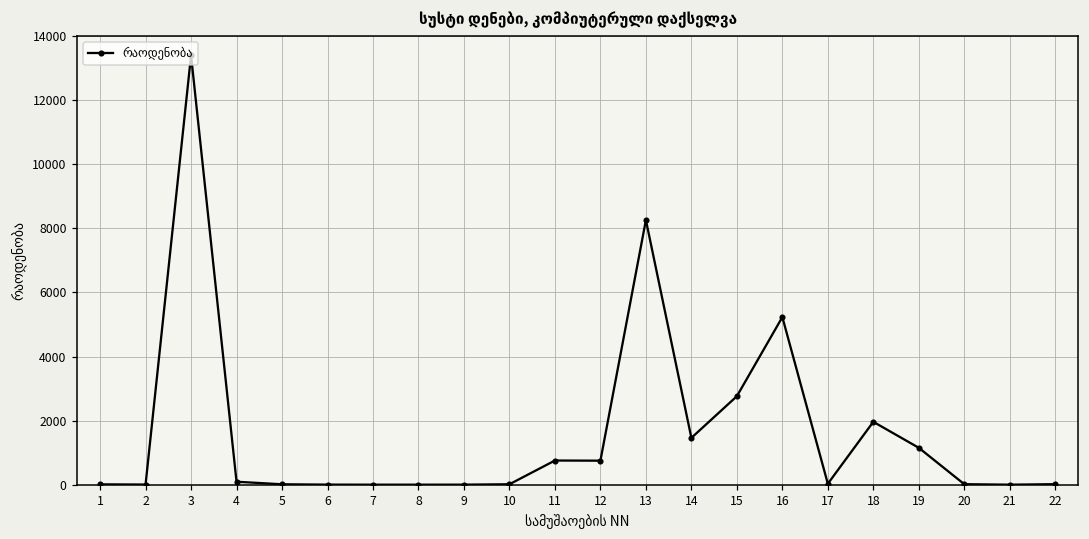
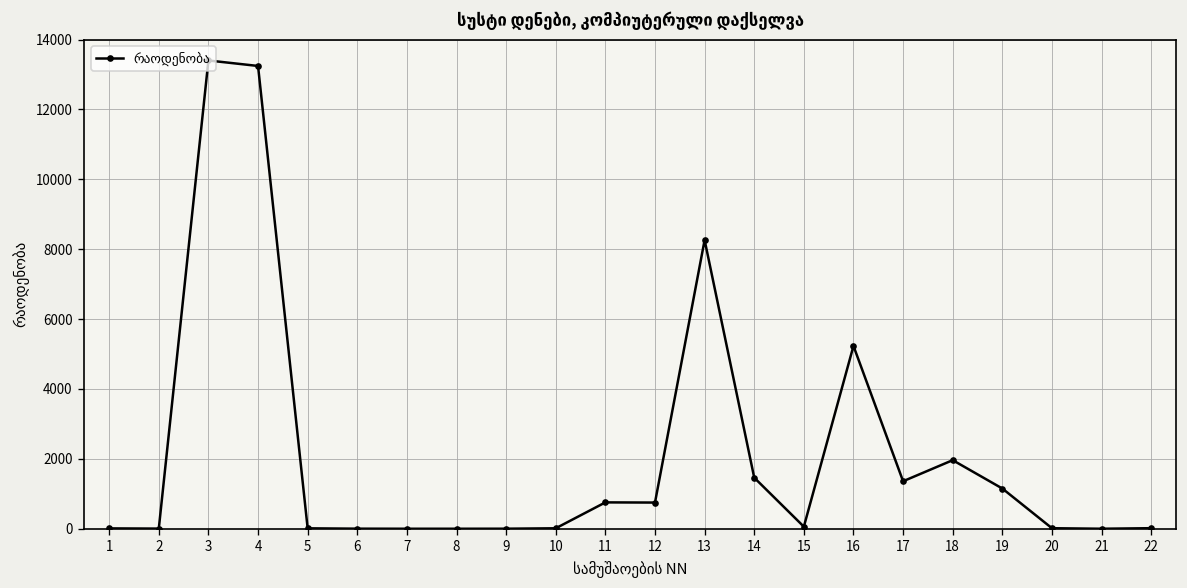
  {
    "1": 0,
    "2": 0,
-   "4": 100,
+   "4": 13200,
    "5": 0,
    "6": 0,
    "7": 0,
    "8": 0,
    "9": 0,
    "10": 0,
    "11": 800,
    "12": 800,
    "13": 8300,
    "14": 1500,
-   "15": 2800,
+   "15": 100,
    "16": 5200,
-   "17": 0,
+   "17": 1400,
    "18": 2000,
    "19": 1200,
    "20": 0,
    "21": 0,
    "22": 0
  }
